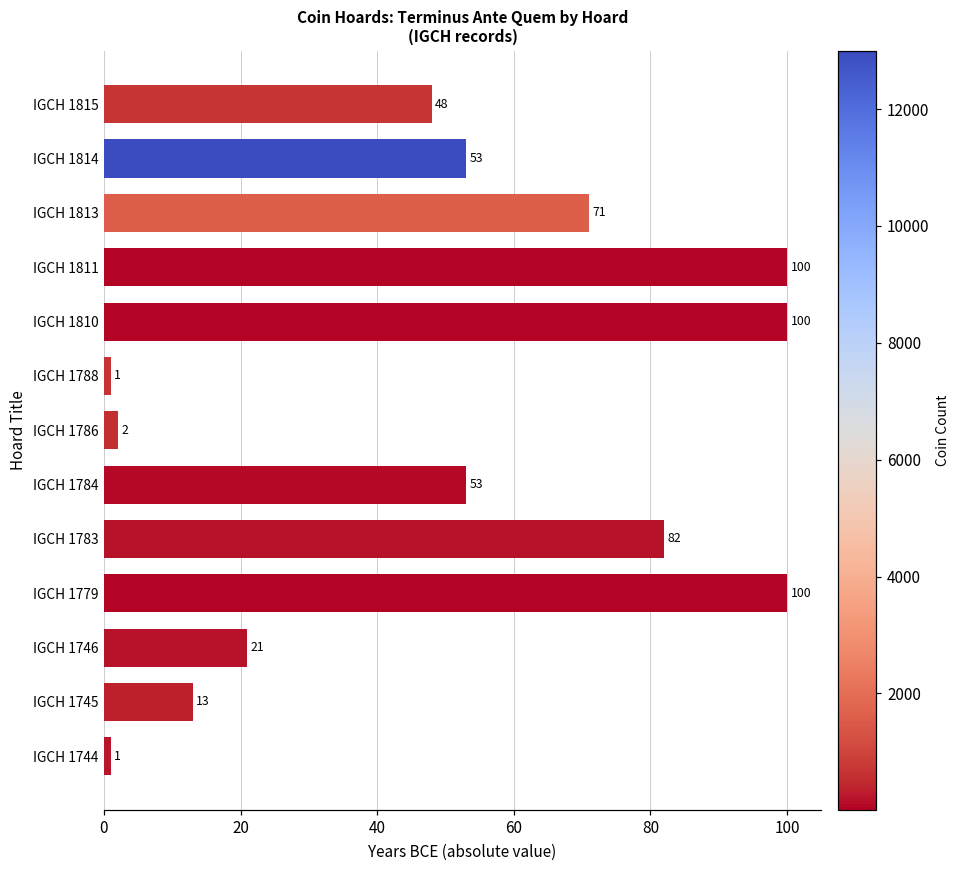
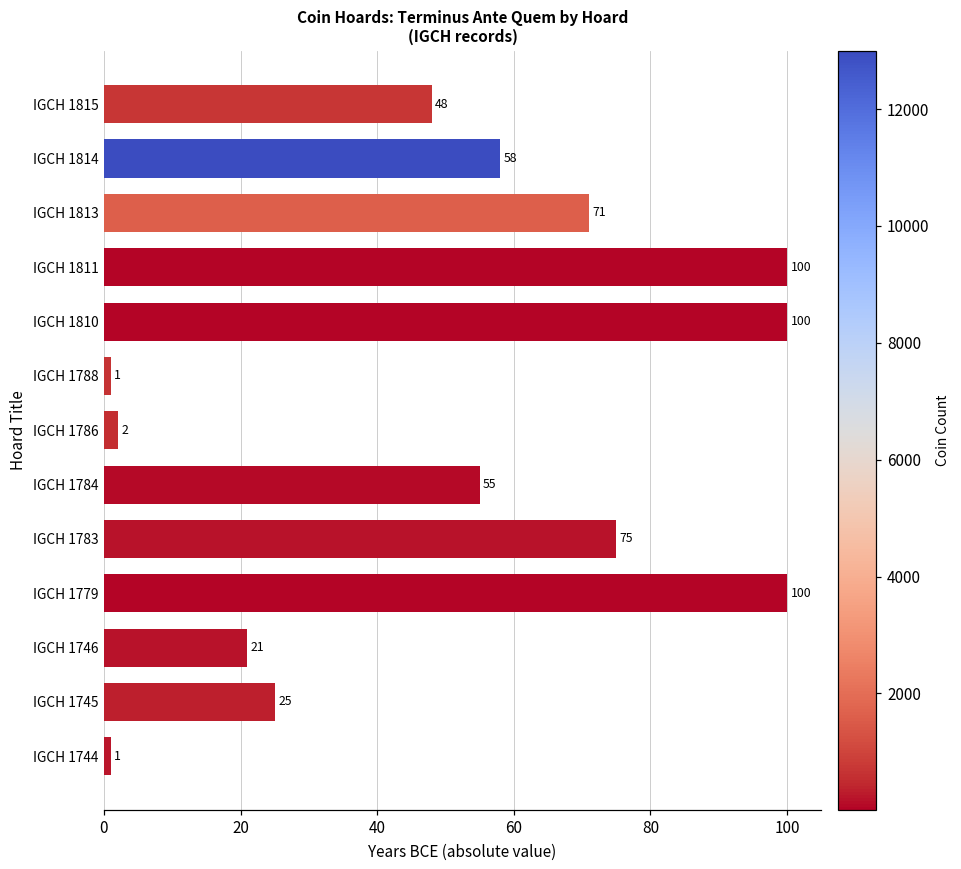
  {
    "IGCH 1815": 48,
-   "IGCH 1814": 53,
+   "IGCH 1814": 58,
    "IGCH 1813": 71,
    "IGCH 1811": 100,
    "IGCH 1810": 100,
    "IGCH 1788": 1,
    "IGCH 1786": 2,
-   "IGCH 1784": 53,
-   "IGCH 1783": 82,
+   "IGCH 1784": 55,
+   "IGCH 1783": 75,
    "IGCH 1779": 100,
    "IGCH 1746": 21,
-   "IGCH 1745": 13,
+   "IGCH 1745": 25,
    "IGCH 1744": 1
  }
